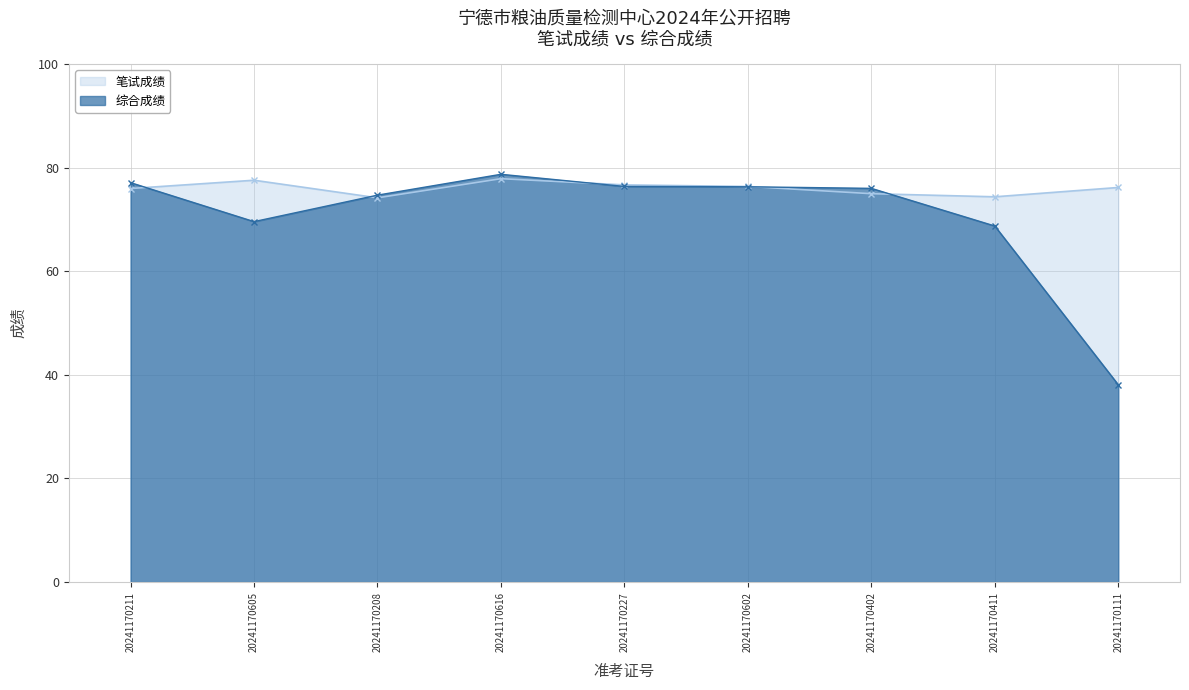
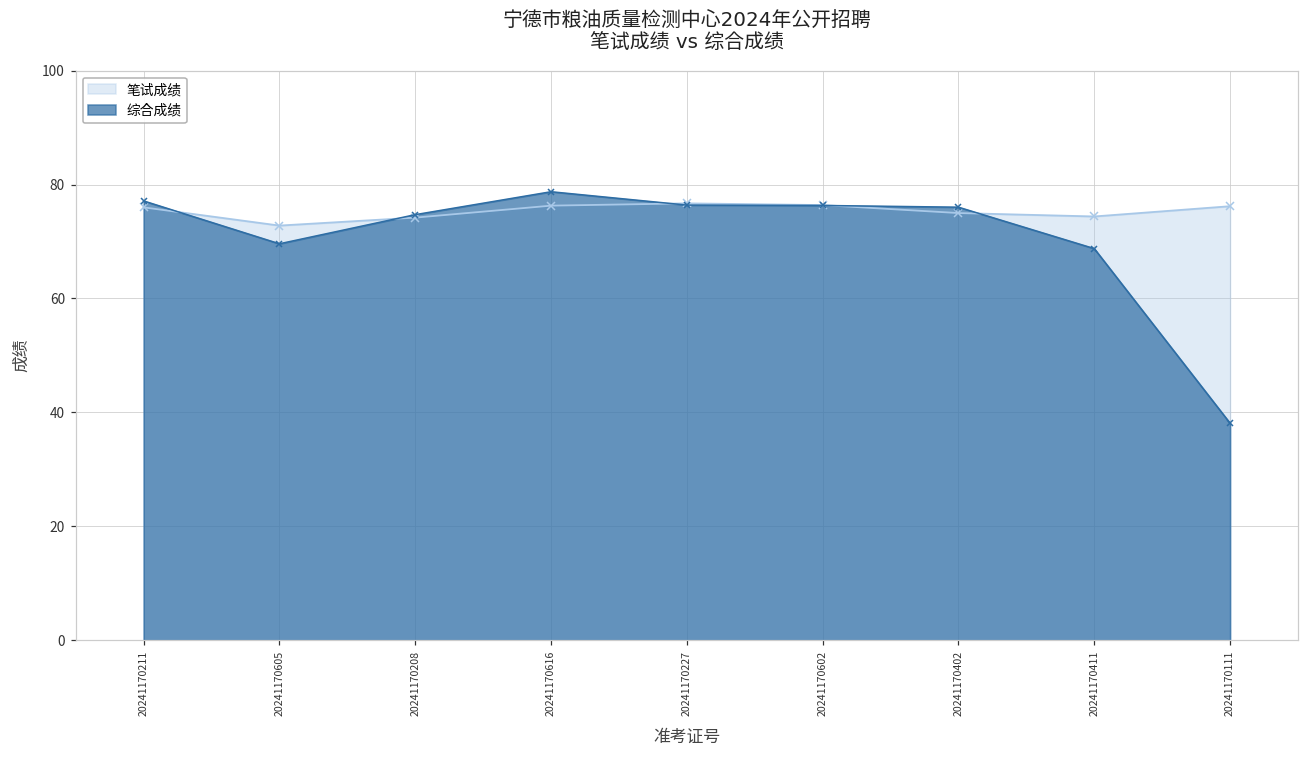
  {
    "笔试成绩": {
      "20241170211": 76,
-     "20241170605": 78,
+     "20241170605": 73,
      "20241170208": 74,
-     "20241170616": 78,
+     "20241170616": 76,
      "20241170402": 75,
      "20241170411": 74,
      "20241170111": 76
    },
    "综合成绩": {
      "20241170211": 77,
      "20241170605": 70,
      "20241170208": 75,
      "20241170616": 79,
      "20241170402": 76,
      "20241170411": 69,
      "20241170111": 38
    }
  }
